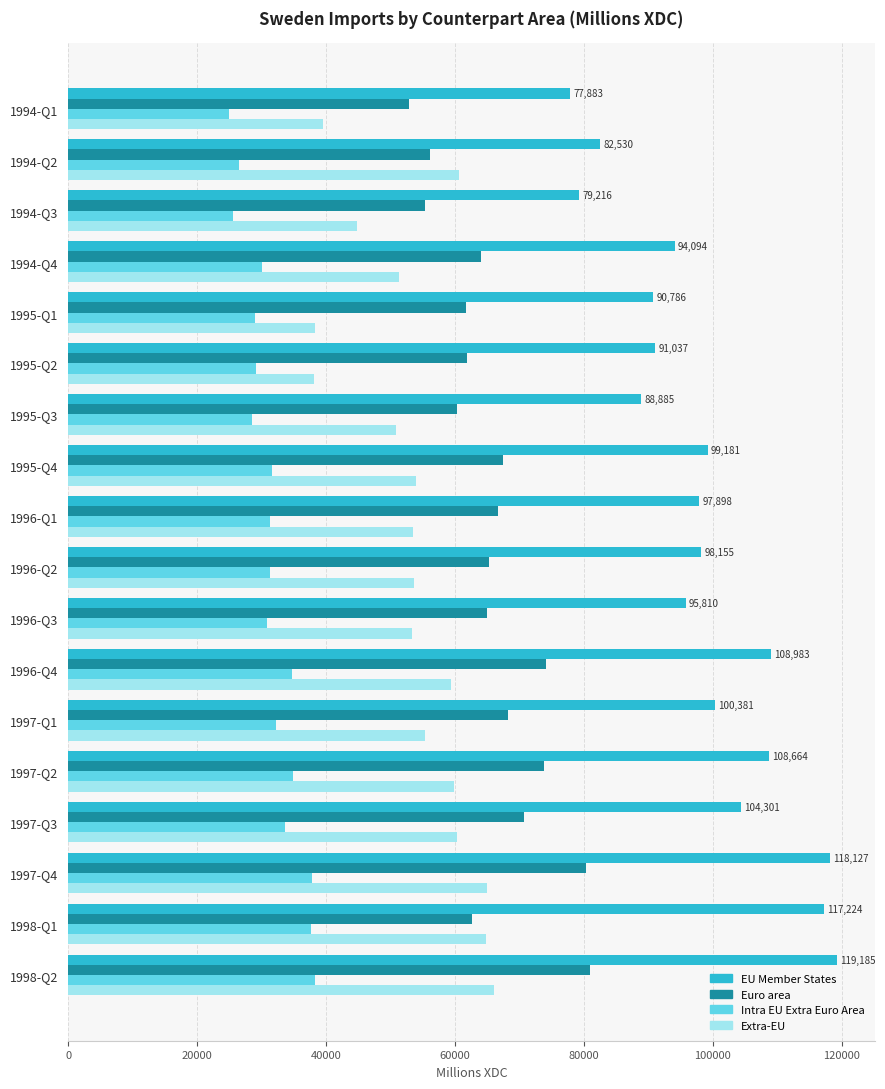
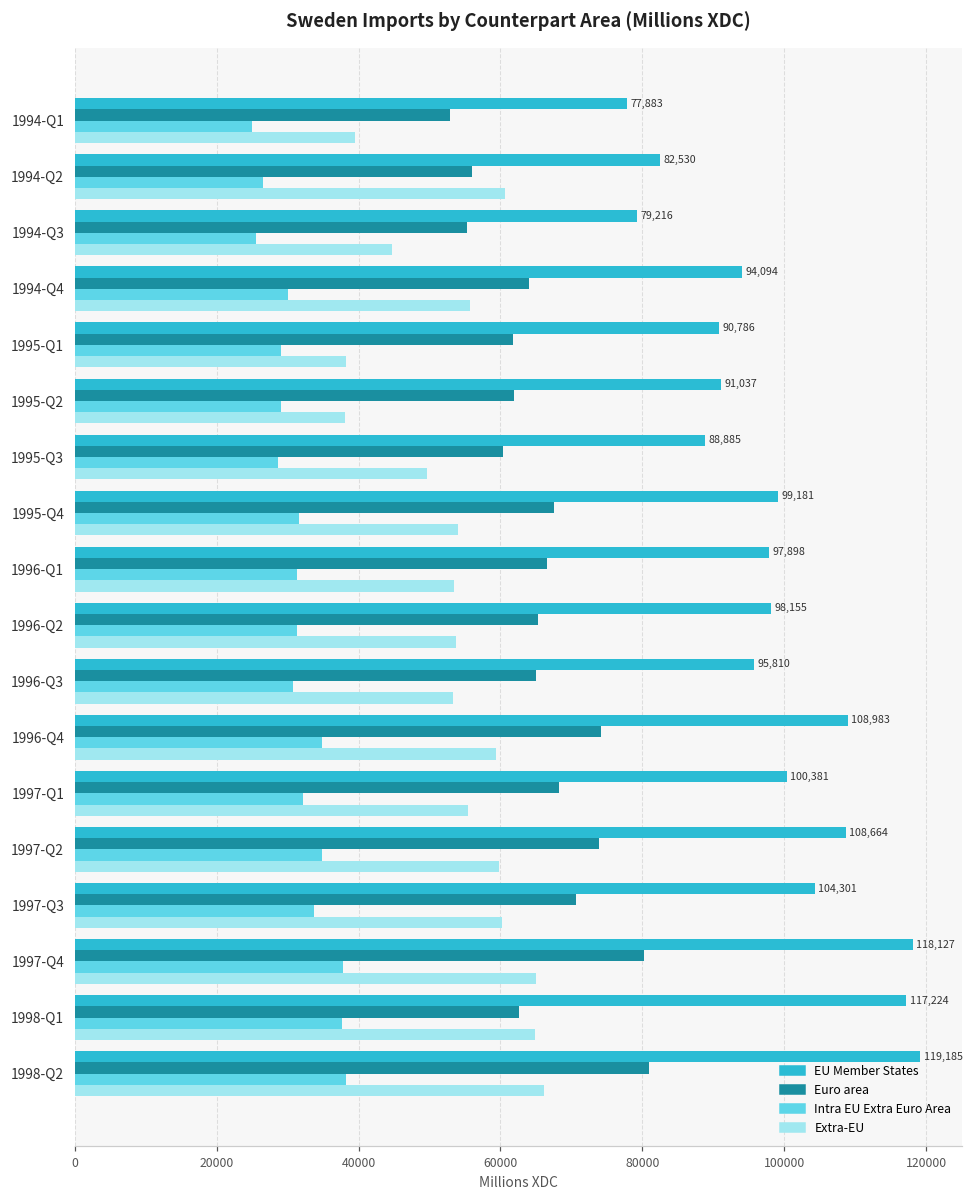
  {
    "Euro area": {
      "1994-Q1": 53000,
      "1994-Q2": 56000,
      "1994-Q3": 55000,
      "1994-Q4": 64000,
      "1995-Q1": 62000,
      "1995-Q2": 62000,
      "1995-Q3": 60000,
      "1995-Q4": 68000,
      "1996-Q1": 67000,
      "1996-Q2": 65000,
      "1996-Q3": 65000,
      "1996-Q4": 74000,
      "1997-Q1": 68000,
      "1997-Q2": 74000,
      "1997-Q3": 71000,
      "1997-Q4": 80000,
      "1998-Q1": 63000,
      "1998-Q2": 81000
    },
    "Extra-EU": {
      "1994-Q1": 40000,
      "1994-Q2": 61000,
      "1994-Q3": 45000,
-     "1994-Q4": 51000,
+     "1994-Q4": 56000,
      "1995-Q1": 38000,
      "1995-Q2": 38000,
-     "1995-Q3": 51000,
+     "1995-Q3": 50000,
      "1995-Q4": 54000,
      "1996-Q1": 54000,
      "1996-Q2": 54000,
      "1996-Q3": 53000,
      "1996-Q4": 59000,
      "1997-Q1": 55000,
      "1997-Q2": 60000,
      "1997-Q3": 60000,
      "1997-Q4": 65000,
      "1998-Q1": 65000,
      "1998-Q2": 66000
    }
  }
